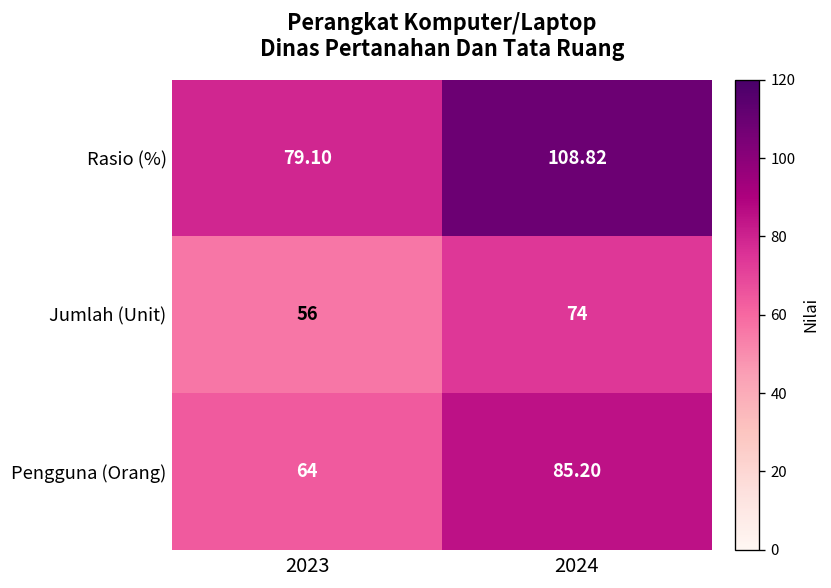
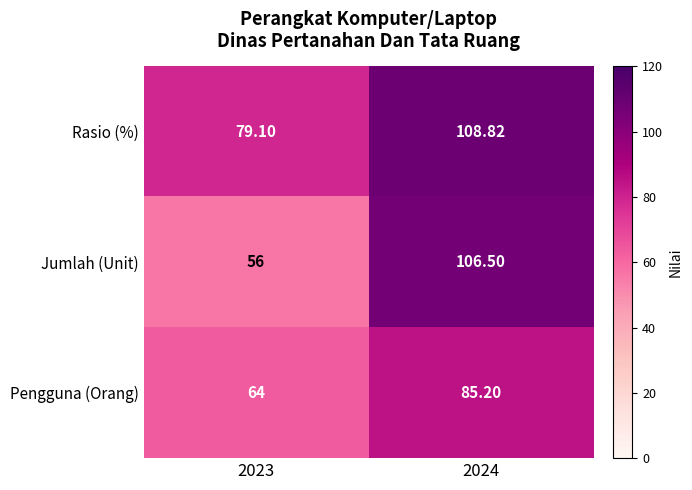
  {
    "Rasio (%)": {
      "2023": 79.10,
      "2024": 108.82
    },
    "Jumlah (Unit)": {
      "2023": 56,
-     "2024": 74
+     "2024": 106.50
    },
    "Pengguna (Orang)": {
      "2023": 64,
      "2024": 85.20
    }
  }
